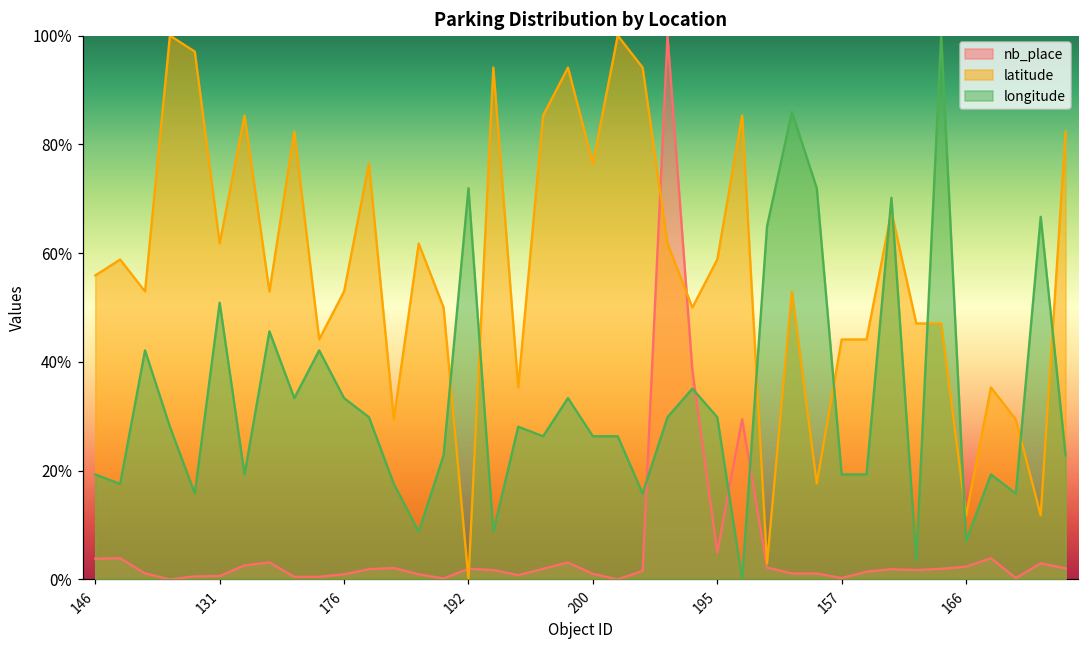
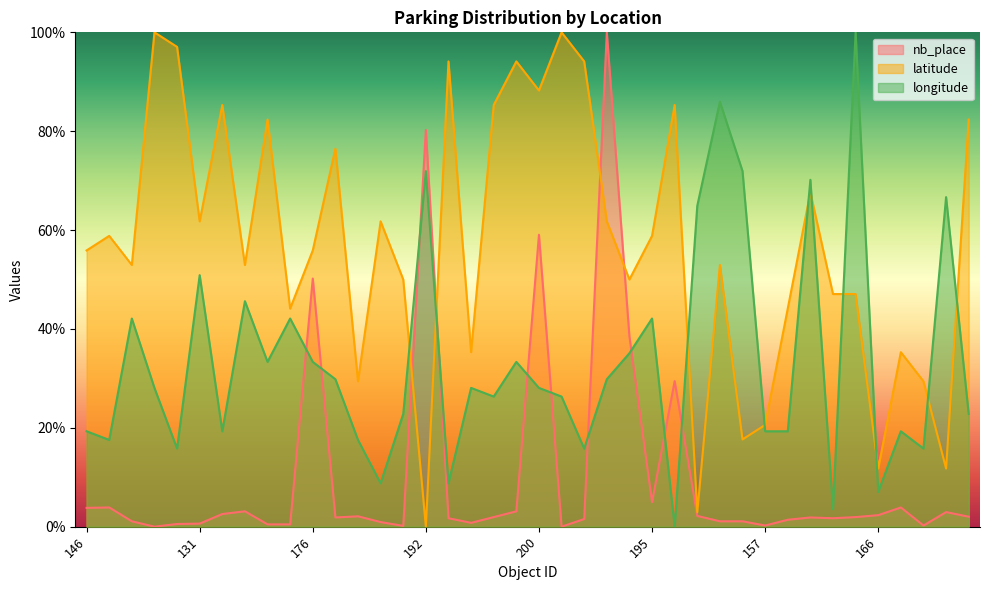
  {
    "nb_place": {
      "146": "4%",
      "131": "1%",
-     "176": "1%",
-     "192": "2%",
-     "200": "1%",
+     "176": "50%",
+     "192": "80%",
+     "200": "59%",
      "195": "5%",
      "157": "0%",
      "166": "2%"
    },
    "latitude": {
      "146": "56%",
      "131": "62%",
-     "176": "53%",
+     "176": "56%",
      "192": "0%",
-     "200": "76%",
+     "200": "88%",
      "195": "59%",
-     "157": "44%",
+     "157": "21%",
      "166": "12%"
    },
    "longitude": {
      "146": "19%",
      "131": "51%",
      "176": "33%",
      "192": "72%",
-     "200": "26%",
-     "195": "30%",
+     "200": "28%",
+     "195": "42%",
      "157": "19%",
      "166": "7%"
    }
  }
